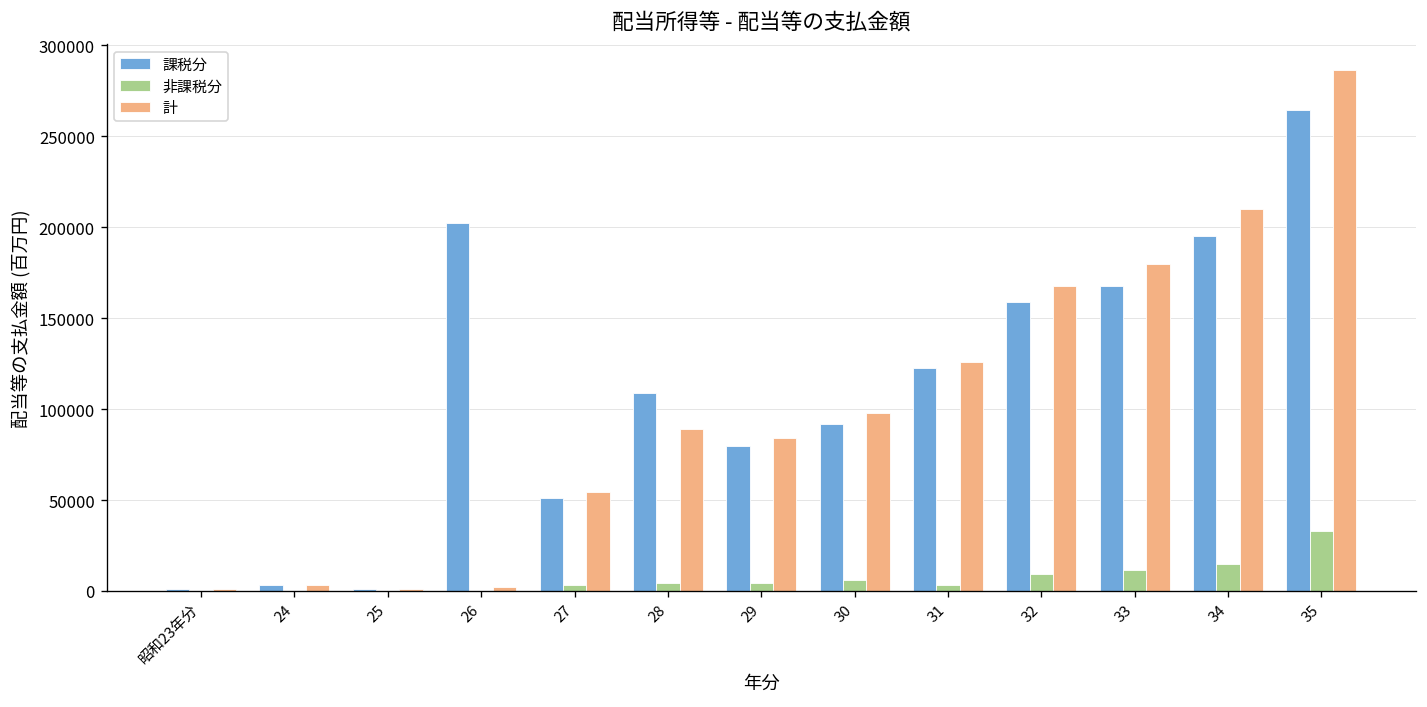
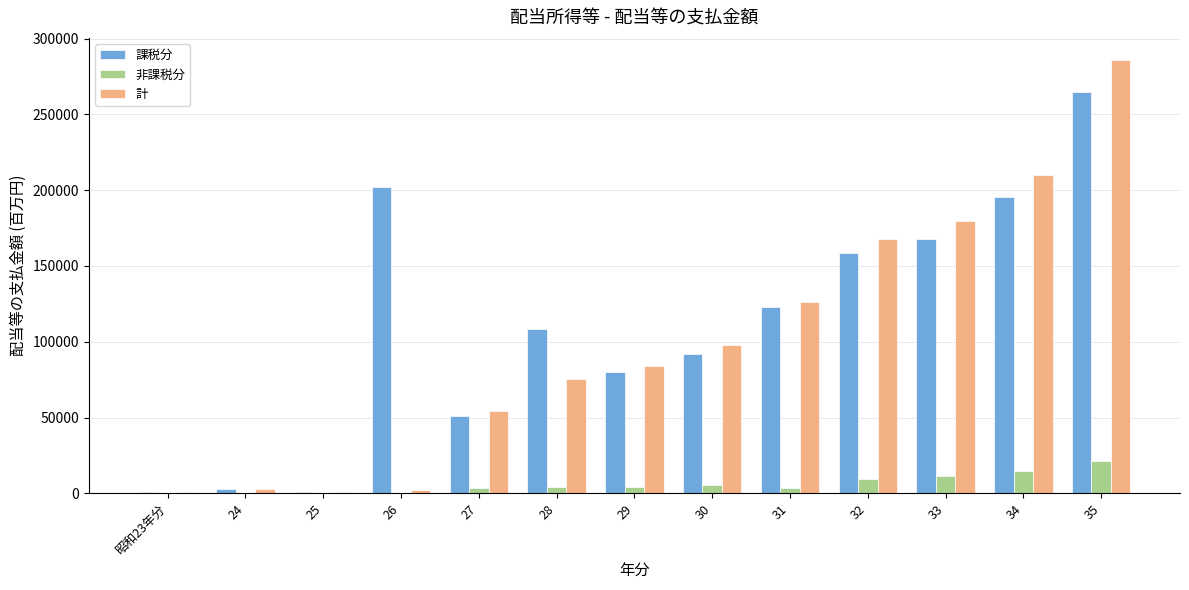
  {
    "課税分": {
      "24": 3000,
      "26": 202000,
      "27": 51000,
      "28": 109000,
      "29": 80000,
      "30": 92000,
      "31": 123000,
      "32": 159000,
      "33": 168000,
      "34": 195000,
      "35": 265000
    },
    "非課税分": {
      "27": 3000,
      "28": 4000,
      "29": 4000,
      "30": 6000,
      "31": 3000,
      "32": 9000,
      "33": 12000,
      "34": 15000,
-     "35": 33000
+     "35": 22000
    },
    "計": {
      "24": 3000,
      "26": 2000,
      "27": 54000,
-     "28": 89000,
+     "28": 75000,
      "29": 84000,
      "30": 98000,
      "31": 126000,
      "32": 168000,
      "33": 180000,
      "34": 210000,
      "35": 286000
    }
  }
